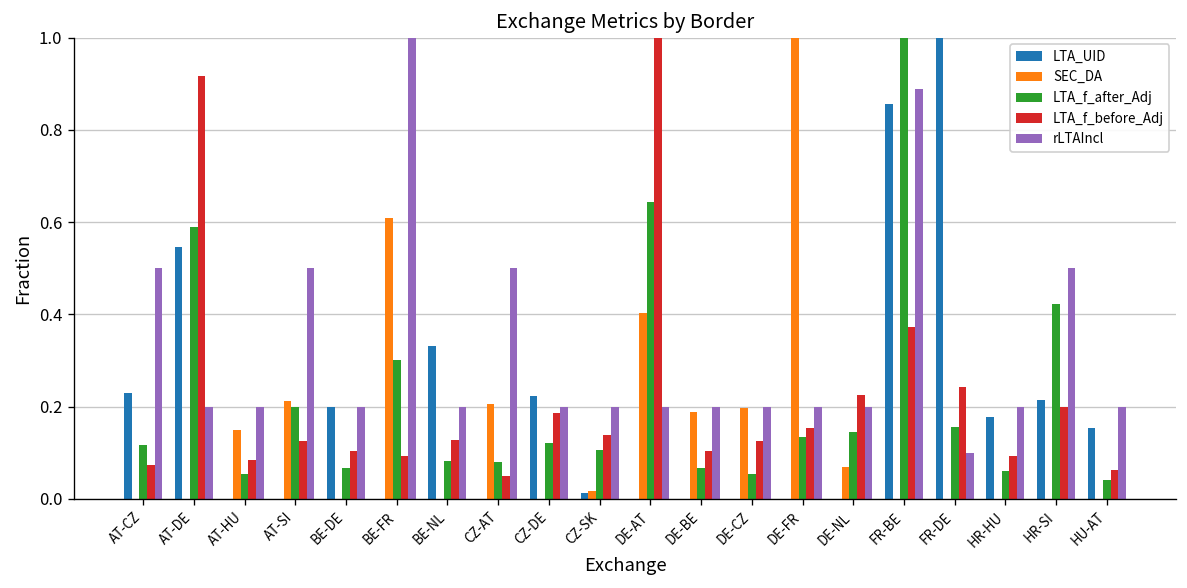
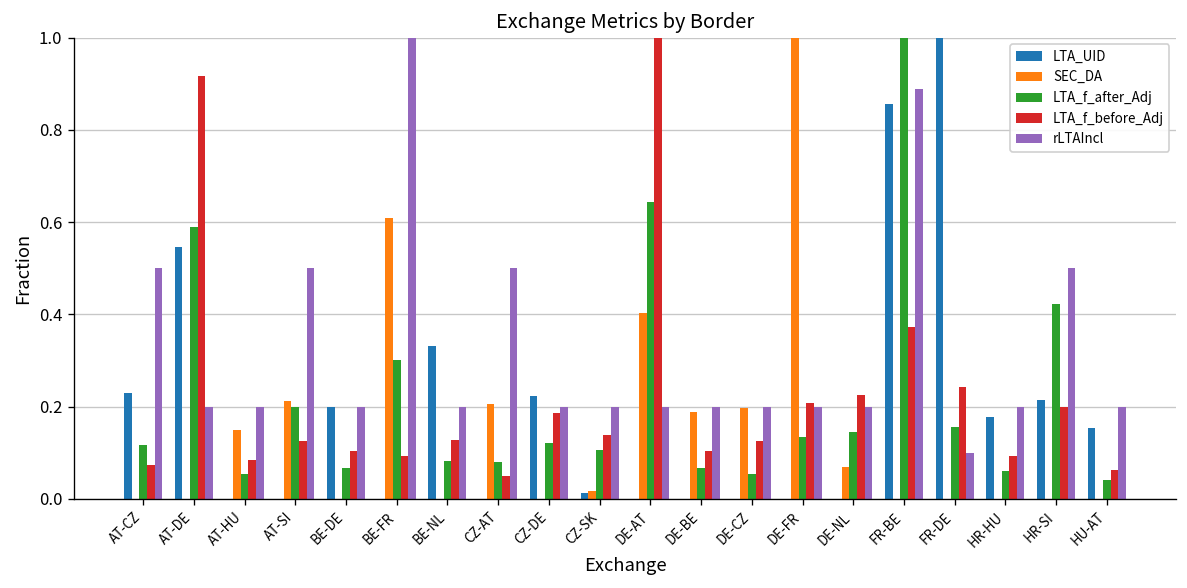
  {
    "LTA_UID": {
      "AT-CZ": 0.23,
      "AT-DE": 0.55,
      "AT-HU": 0.00,
      "AT-SI": 0.00,
      "BE-DE": 0.20,
      "BE-FR": 0.00,
      "BE-NL": 0.33,
      "CZ-AT": 0.00,
      "CZ-DE": 0.22,
      "CZ-SK": 0.01,
      "DE-AT": 0.00,
      "DE-BE": 0.00,
      "DE-CZ": 0.00,
      "DE-FR": 0.00,
      "DE-NL": 0.00,
      "FR-BE": 0.86,
      "FR-DE": 1.00,
      "HR-HU": 0.18,
      "HR-SI": 0.22,
      "HU-AT": 0.15
    },
    "SEC_DA": {
      "AT-CZ": 0.00,
      "AT-DE": 0.00,
      "AT-HU": 0.15,
      "AT-SI": 0.21,
      "BE-DE": 0.00,
      "BE-FR": 0.61,
      "BE-NL": 0.00,
      "CZ-AT": 0.21,
      "CZ-DE": 0.00,
      "CZ-SK": 0.02,
      "DE-AT": 0.40,
      "DE-BE": 0.19,
      "DE-CZ": 0.20,
      "DE-FR": 1.00,
      "DE-NL": 0.07,
      "FR-BE": 0.00,
      "FR-DE": 0.00,
      "HR-HU": 0.00,
      "HR-SI": 0.00,
      "HU-AT": 0.00
    },
    "LTA_f_after_Adj": {
      "AT-CZ": 0.12,
      "AT-DE": 0.59,
      "AT-HU": 0.05,
      "AT-SI": 0.20,
      "BE-DE": 0.07,
      "BE-FR": 0.30,
      "BE-NL": 0.08,
      "CZ-AT": 0.08,
      "CZ-DE": 0.12,
      "CZ-SK": 0.11,
      "DE-AT": 0.64,
      "DE-BE": 0.07,
      "DE-CZ": 0.05,
      "DE-FR": 0.13,
      "DE-NL": 0.14,
      "FR-BE": 1.00,
      "FR-DE": 0.16,
      "HR-HU": 0.06,
      "HR-SI": 0.42,
      "HU-AT": 0.04
    },
    "LTA_f_before_Adj": {
      "AT-CZ": 0.07,
      "AT-DE": 0.92,
      "AT-HU": 0.08,
      "AT-SI": 0.12,
      "BE-DE": 0.10,
      "BE-FR": 0.09,
      "BE-NL": 0.13,
      "CZ-AT": 0.05,
      "CZ-DE": 0.19,
      "CZ-SK": 0.14,
      "DE-AT": 1.00,
      "DE-BE": 0.10,
      "DE-CZ": 0.12,
-     "DE-FR": 0.15,
+     "DE-FR": 0.21,
      "DE-NL": 0.22,
      "FR-BE": 0.37,
      "FR-DE": 0.24,
      "HR-HU": 0.09,
      "HR-SI": 0.20,
      "HU-AT": 0.06
    },
    "rLTAIncl": {
      "AT-CZ": 0.50,
      "AT-DE": 0.20,
      "AT-HU": 0.20,
      "AT-SI": 0.50,
      "BE-DE": 0.20,
      "BE-FR": 1.00,
      "BE-NL": 0.20,
      "CZ-AT": 0.50,
      "CZ-DE": 0.20,
      "CZ-SK": 0.20,
      "DE-AT": 0.20,
      "DE-BE": 0.20,
      "DE-CZ": 0.20,
      "DE-FR": 0.20,
      "DE-NL": 0.20,
      "FR-BE": 0.89,
      "FR-DE": 0.10,
      "HR-HU": 0.20,
      "HR-SI": 0.50,
      "HU-AT": 0.20
    }
  }
